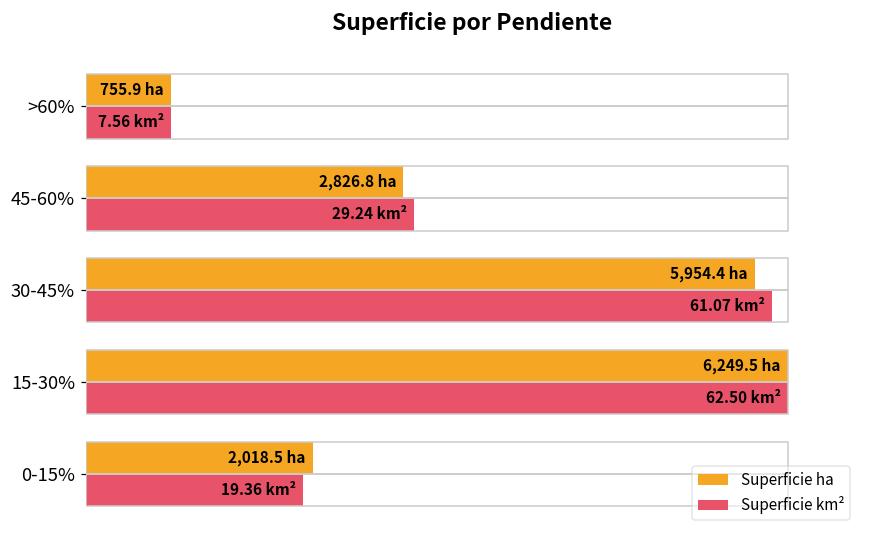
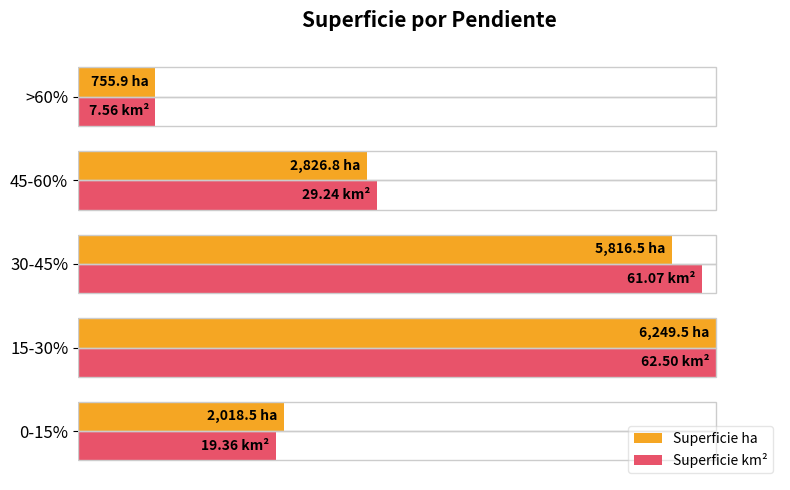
  {
    "Superficie ha": {
-     "30-45%": "5,954.4"
+     "30-45%": "5,816.5"
    }
  }
